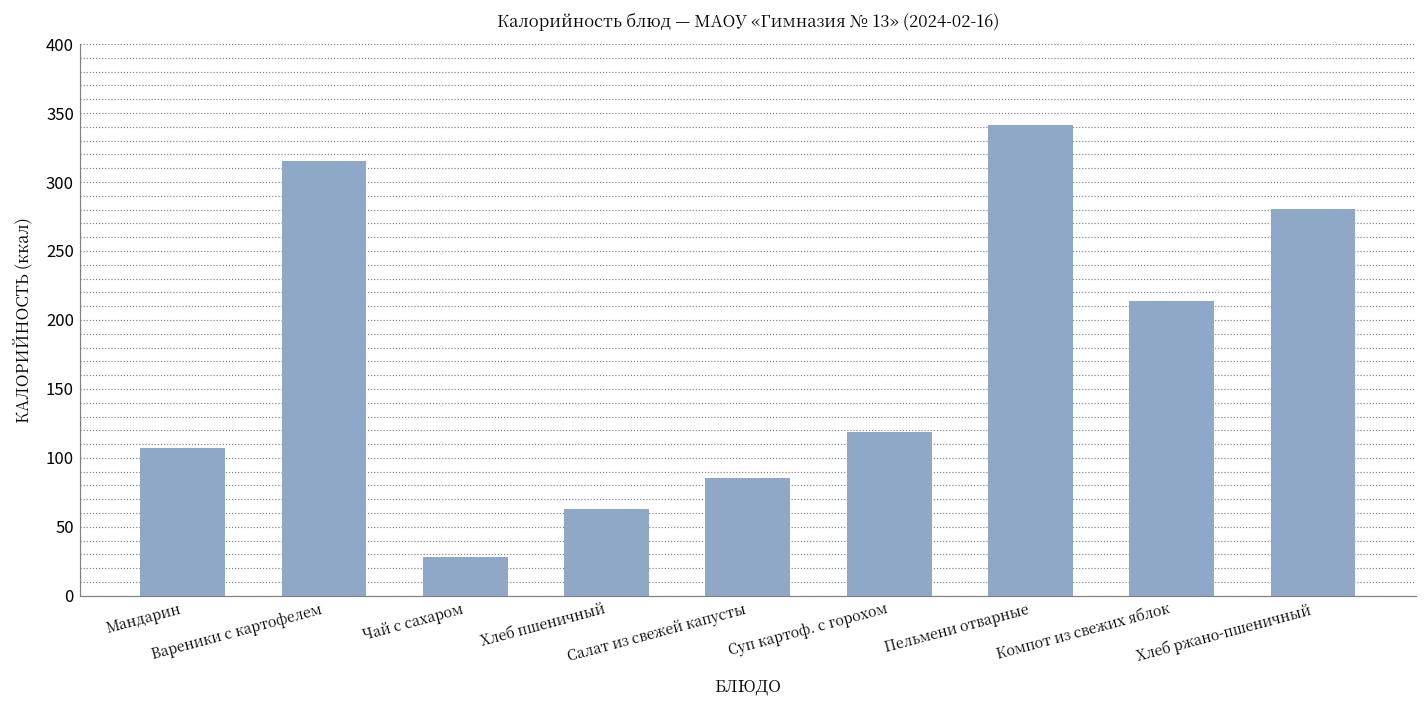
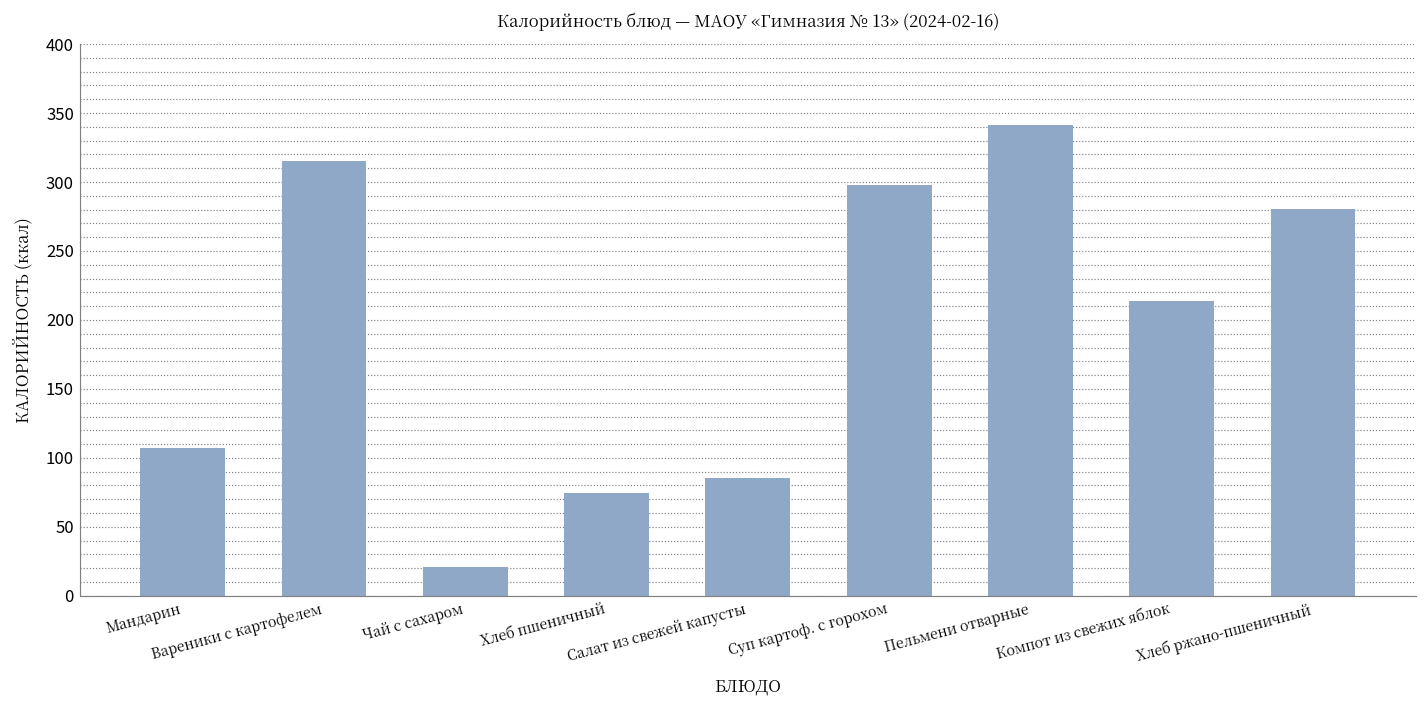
  {
    "Мандарин": 107,
    "Вареники с картофелем": 315,
-   "Чай с сахаром": 28,
-   "Хлеб пшеничный": 63,
+   "Чай с сахаром": 21,
+   "Хлеб пшеничный": 75,
    "Салат из свежей капусты": 86,
-   "Суп картоф. с горохом": 119,
+   "Суп картоф. с горохом": 298,
    "Пельмени отварные": 341,
    "Компот из свежих яблок": 214,
    "Хлеб ржано-пшеничный": 280
  }
